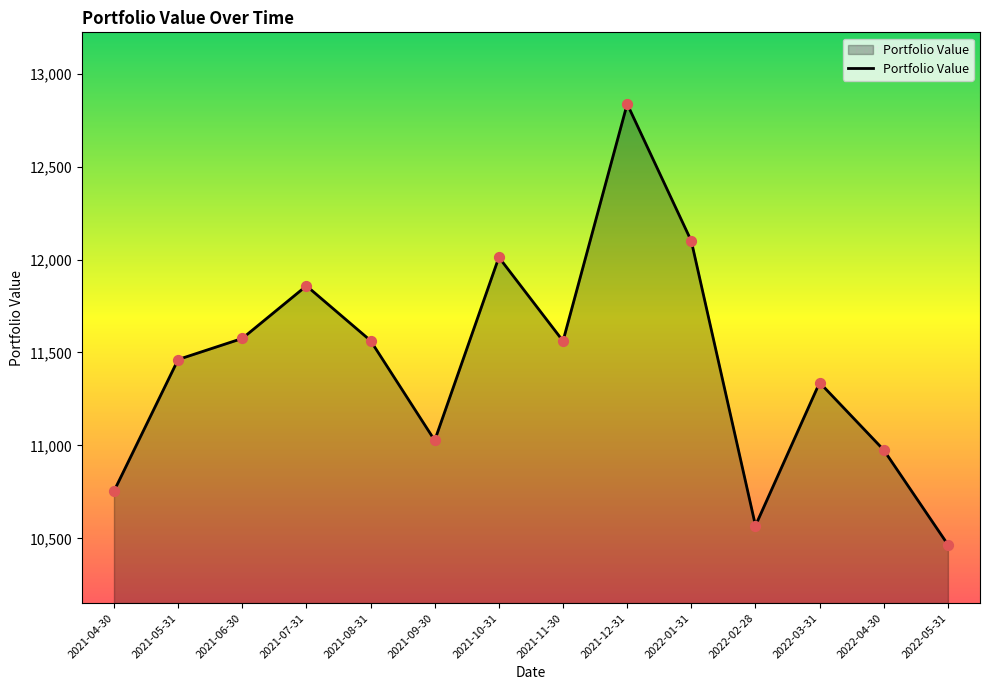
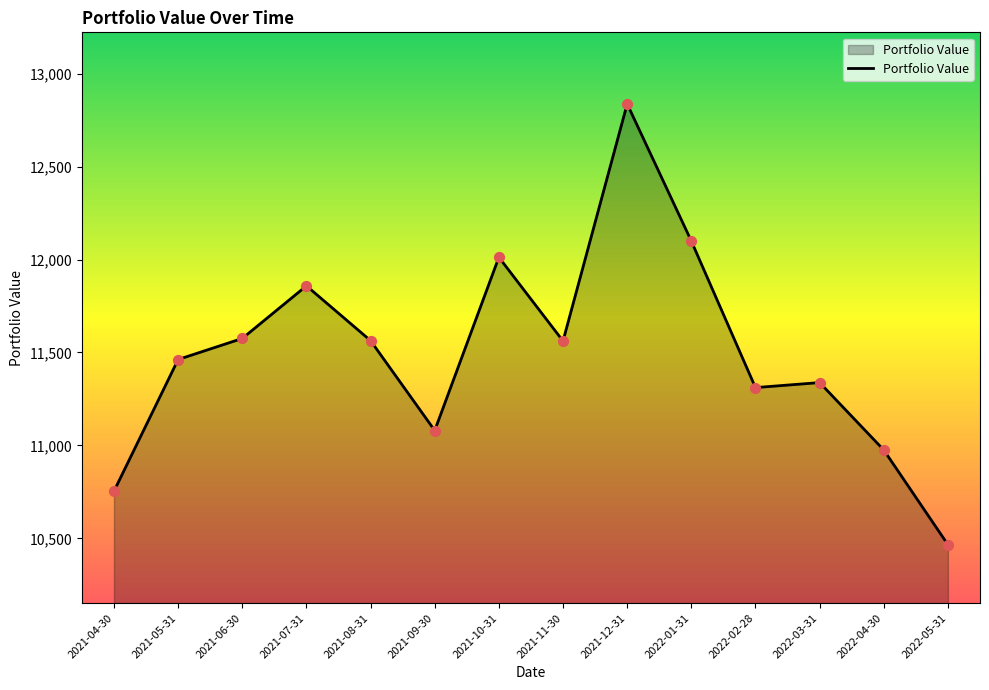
  {
    "2021-04-30": "10,750",
    "2021-05-31": "11,460",
    "2021-06-30": "11,580",
    "2021-07-31": "11,860",
    "2021-08-31": "11,560",
-   "2021-09-30": "11,030",
+   "2021-09-30": "11,080",
    "2021-10-31": "12,010",
    "2021-11-30": "11,560",
    "2021-12-31": "12,840",
    "2022-01-31": "12,100",
-   "2022-02-28": "10,570",
+   "2022-02-28": "11,310",
    "2022-03-31": "11,340",
    "2022-04-30": "10,980",
    "2022-05-31": "10,470"
  }
